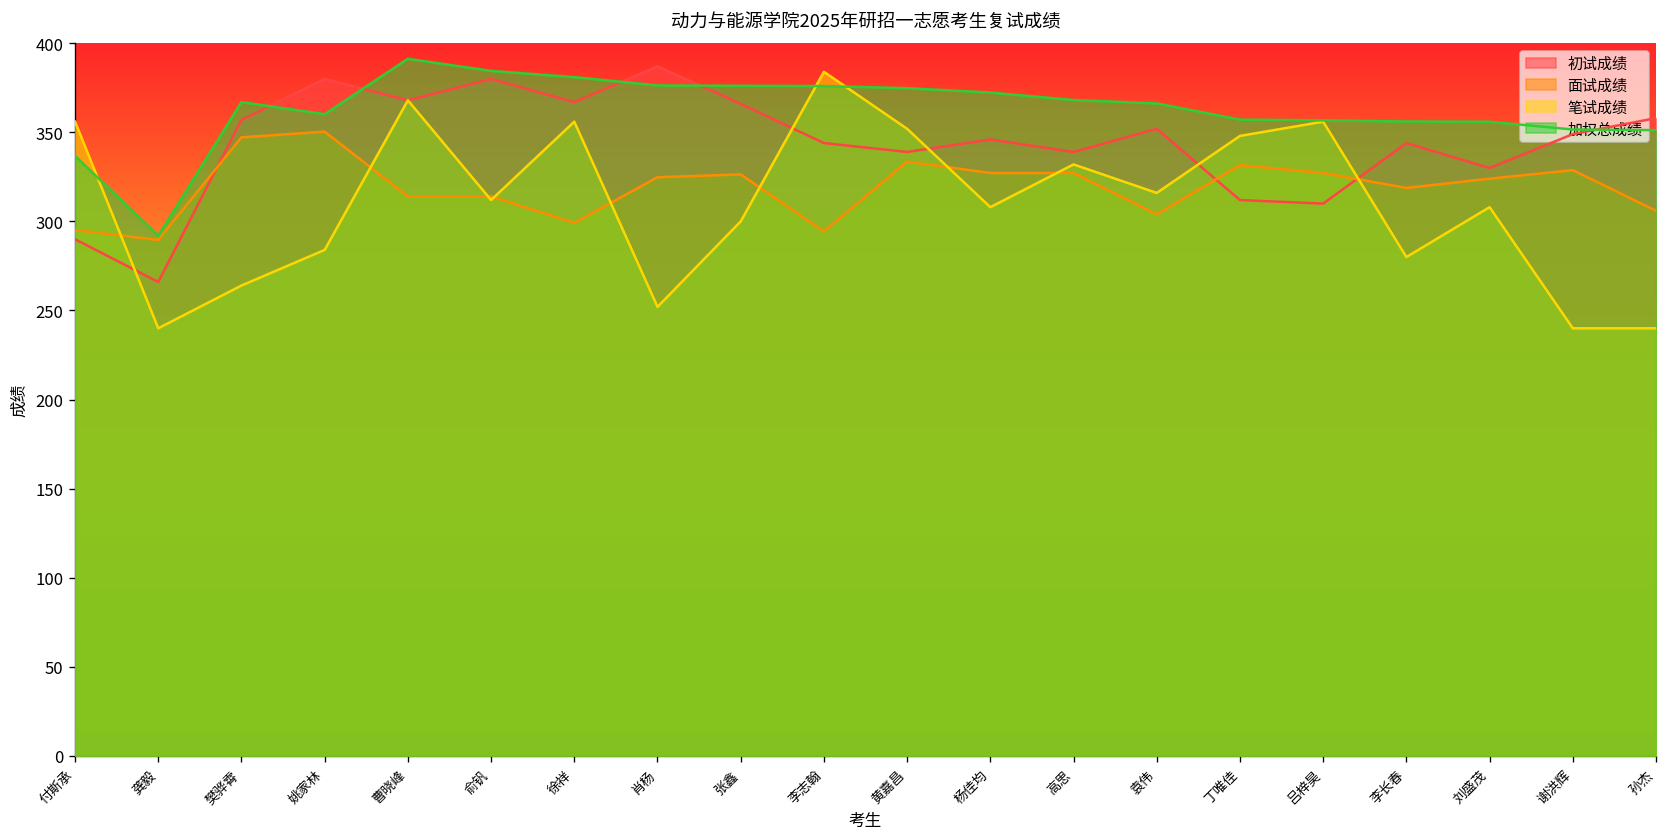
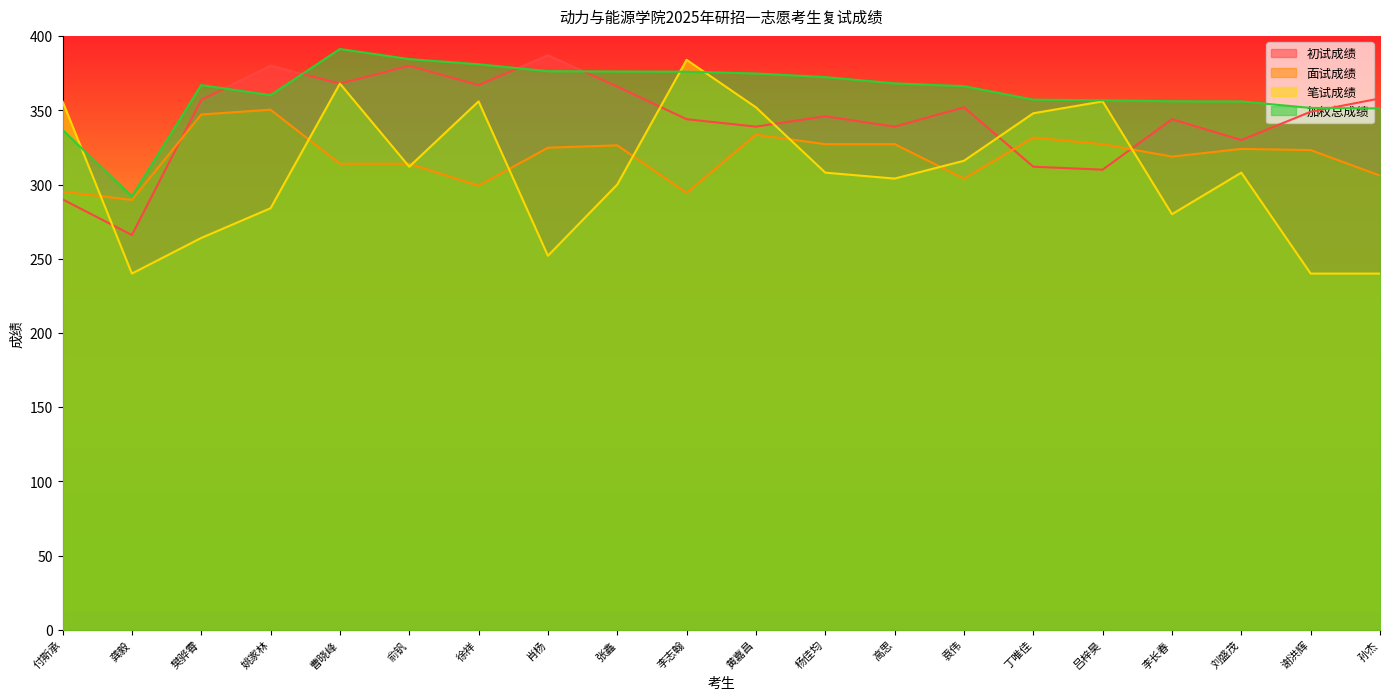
  {
    "初试成绩": {
      "付斯承": 290,
      "龚毅": 266,
      "樊骅霄": 357,
      "姚家林": 380,
      "俞钒": 380,
      "徐祥": 367,
      "肖杨": 387,
      "张鑫": 366,
      "李志翰": 344,
      "黄嘉昌": 339,
      "杨佳均": 346,
      "高思": 339,
      "袁伟": 352,
      "丁唯佳": 312,
      "吕梓昊": 310,
      "李长春": 344,
      "刘盛茂": 330,
      "孙杰": 358
    },
    "面试成绩": {
      "付斯承": 295,
      "龚毅": 290,
      "樊骅霄": 347,
      "姚家林": 350,
      "曹晓峰": 314,
      "俞钒": 314,
      "徐祥": 299,
      "肖杨": 325,
      "张鑫": 326,
      "李志翰": 294,
      "黄嘉昌": 334,
      "杨佳均": 327,
      "高思": 327,
      "袁伟": 304,
      "丁唯佳": 332,
      "吕梓昊": 327,
      "李长春": 319,
      "刘盛茂": 324,
-     "谢洪辉": 329,
+     "谢洪辉": 323,
      "孙杰": 306
    },
    "笔试成绩": {
      "付斯承": 356,
      "龚毅": 240,
      "樊骅霄": 264,
      "姚家林": 284,
      "俞钒": 312,
      "徐祥": 356,
      "肖杨": 252,
      "张鑫": 300,
      "李志翰": 384,
      "黄嘉昌": 352,
      "杨佳均": 308,
-     "高思": 332,
+     "高思": 304,
      "袁伟": 316,
      "丁唯佳": 348,
      "李长春": 280,
      "刘盛茂": 308,
      "谢洪辉": 240,
      "孙杰": 240
    },
    "加权总成绩": {
      "付斯承": 337,
      "龚毅": 292,
      "樊骅霄": 367,
      "姚家林": 360,
      "曹晓峰": 391,
      "俞钒": 385,
      "徐祥": 381,
      "肖杨": 376,
      "张鑫": 376,
      "李志翰": 376,
      "黄嘉昌": 375,
      "杨佳均": 372,
      "高思": 368,
      "袁伟": 366,
      "丁唯佳": 357,
      "李长春": 356,
      "刘盛茂": 356,
      "孙杰": 351
    }
  }
